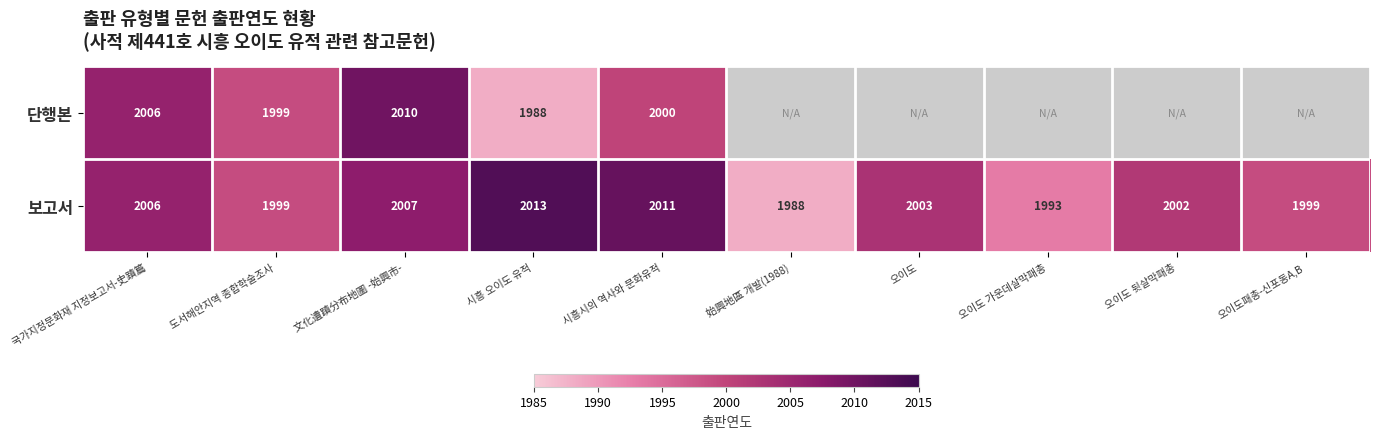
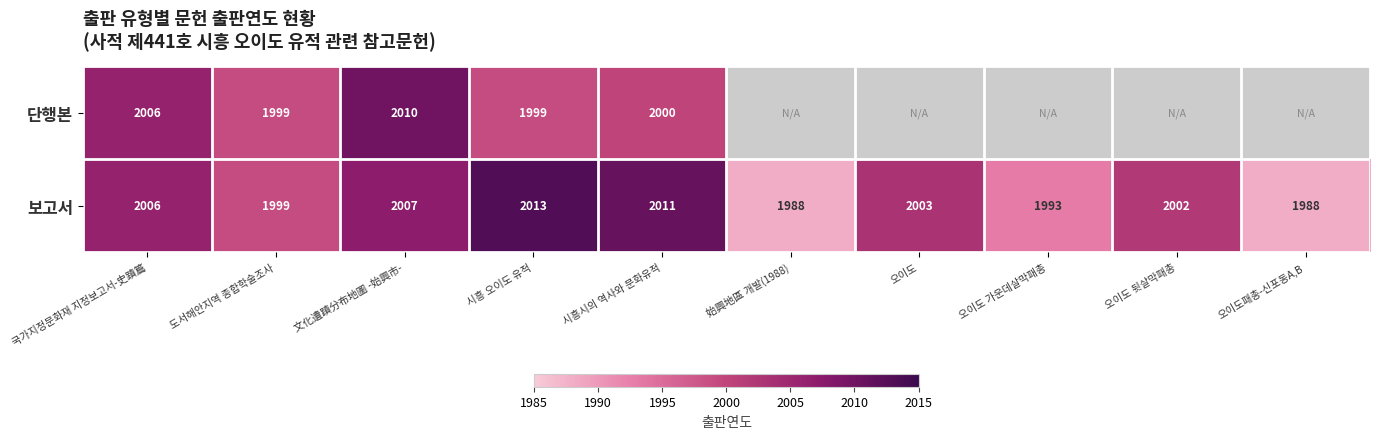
  {
    "단행본": {
      "국가지정문화재 지정보고서-史蹟篇": 2006,
      "도서해안지역 종합학술조사": 1999,
      "文化遺蹟分布地圖 -始興市-": 2010,
-     "시흥 오이도 유적": 1988,
+     "시흥 오이도 유적": 1999,
      "시흥시의 역사와 문화유적": 2000
    },
    "보고서": {
      "국가지정문화재 지정보고서-史蹟篇": 2006,
      "도서해안지역 종합학술조사": 1999,
      "文化遺蹟分布地圖 -始興市-": 2007,
      "시흥 오이도 유적": 2013,
      "시흥시의 역사와 문화유적": 2011,
      "始興地區 개발(1988)": 1988,
      "오이도": 2003,
      "오이도 가운데살막패총": 1993,
      "오이도 뒷살막패총": 2002,
-     "오이도패총-신포동A,B": 1999
+     "오이도패총-신포동A,B": 1988
    }
  }
